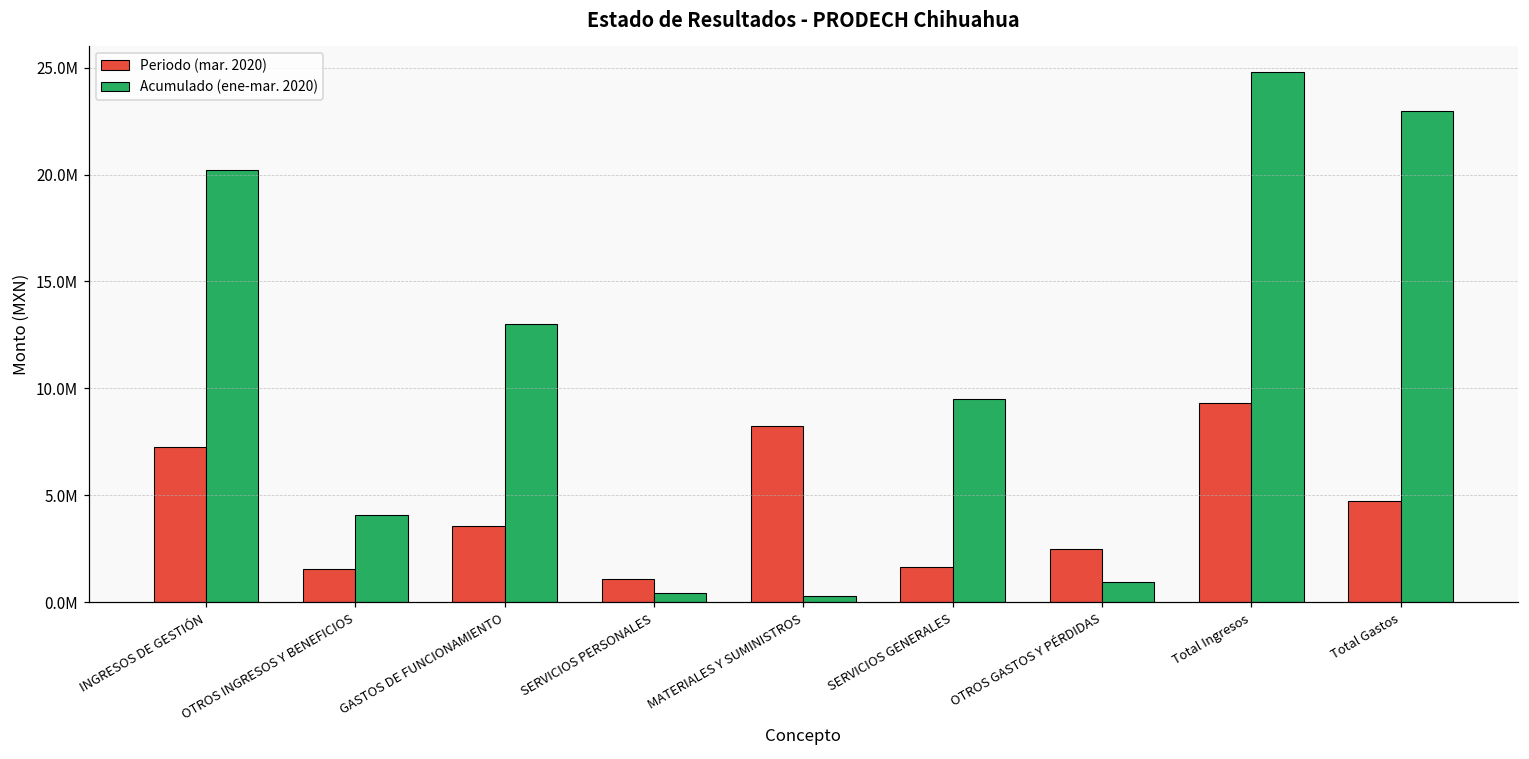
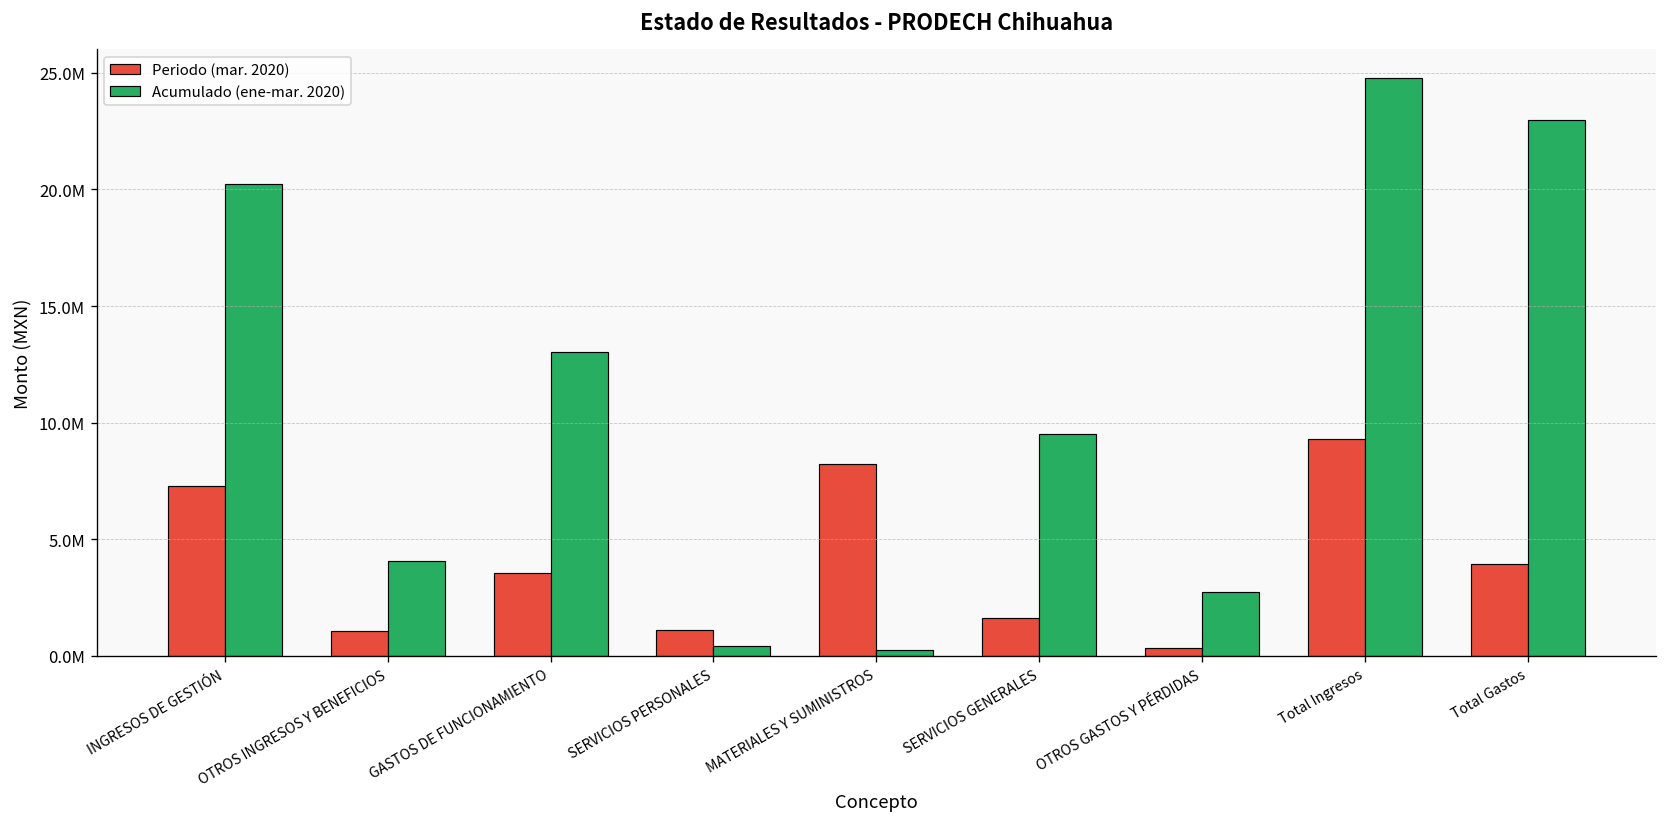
  {
    "Periodo (mar. 2020)": {
      "INGRESOS DE GESTIÓN": 7300000,
-     "OTROS INGRESOS Y BENEFICIOS": 1600000,
+     "OTROS INGRESOS Y BENEFICIOS": 1100000,
      "GASTOS DE FUNCIONAMIENTO": 3600000,
      "SERVICIOS PERSONALES": 1100000,
      "MATERIALES Y SUMINISTROS": 8200000,
      "SERVICIOS GENERALES": 1600000,
-     "OTROS GASTOS Y PÉRDIDAS": 2500000,
+     "OTROS GASTOS Y PÉRDIDAS": 300000,
      "Total Ingresos": 9300000,
-     "Total Gastos": 4700000
+     "Total Gastos": 3900000
    },
    "Acumulado (ene-mar. 2020)": {
      "INGRESOS DE GESTIÓN": 20200000,
      "OTROS INGRESOS Y BENEFICIOS": 4100000,
      "GASTOS DE FUNCIONAMIENTO": 13000000,
      "SERVICIOS PERSONALES": 400000,
      "MATERIALES Y SUMINISTROS": 300000,
      "SERVICIOS GENERALES": 9500000,
-     "OTROS GASTOS Y PÉRDIDAS": 900000,
+     "OTROS GASTOS Y PÉRDIDAS": 2800000,
      "Total Ingresos": 24800000,
      "Total Gastos": 23000000
    }
  }
